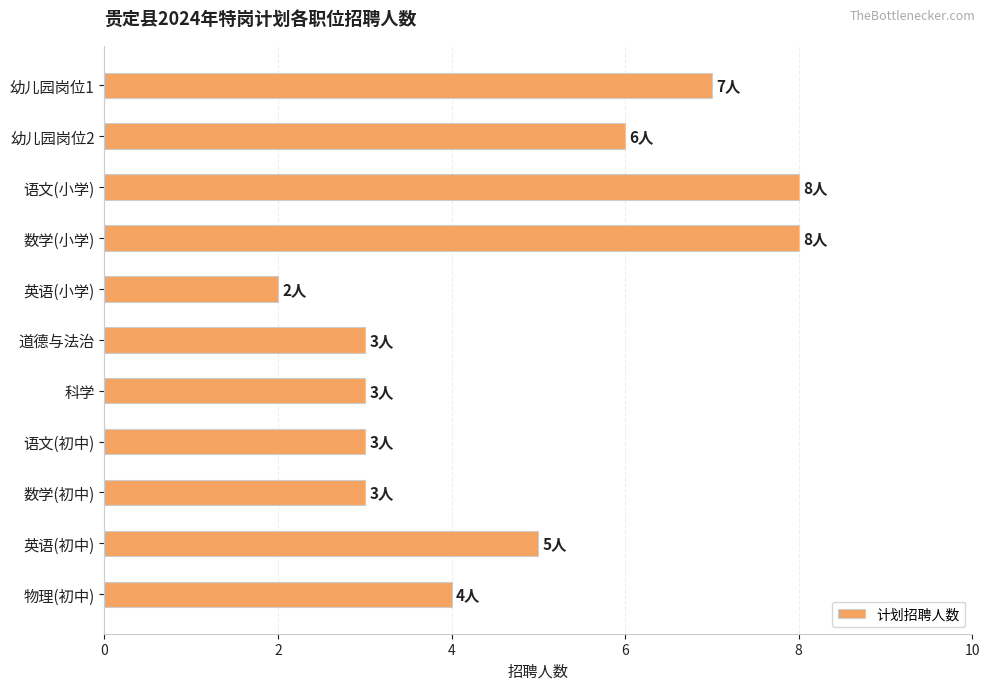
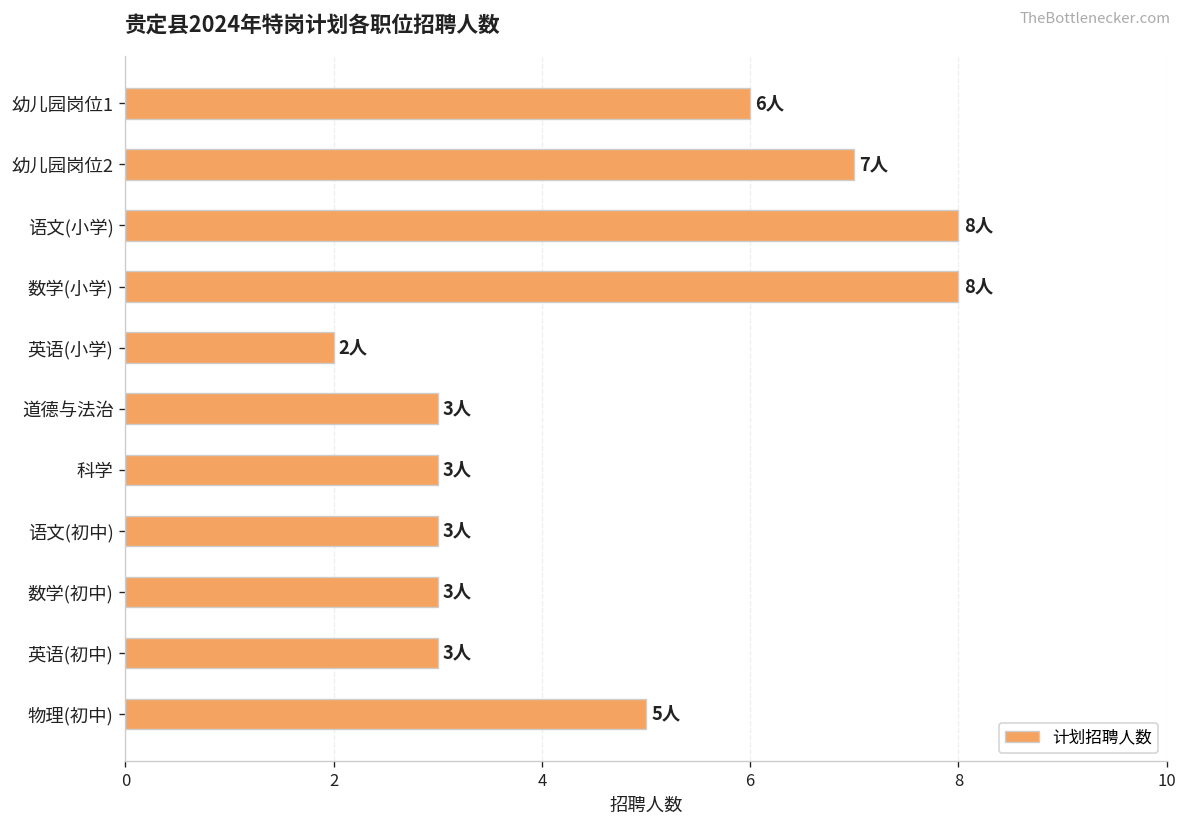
  {
-   "幼儿园岗位1": "7人",
-   "幼儿园岗位2": "6人",
+   "幼儿园岗位1": "6人",
+   "幼儿园岗位2": "7人",
    "语文(小学)": "8人",
    "数学(小学)": "8人",
    "英语(小学)": "2人",
    "道德与法治": "3人",
    "科学": "3人",
    "语文(初中)": "3人",
    "数学(初中)": "3人",
-   "英语(初中)": "5人",
-   "物理(初中)": "4人"
+   "英语(初中)": "3人",
+   "物理(初中)": "5人"
  }
